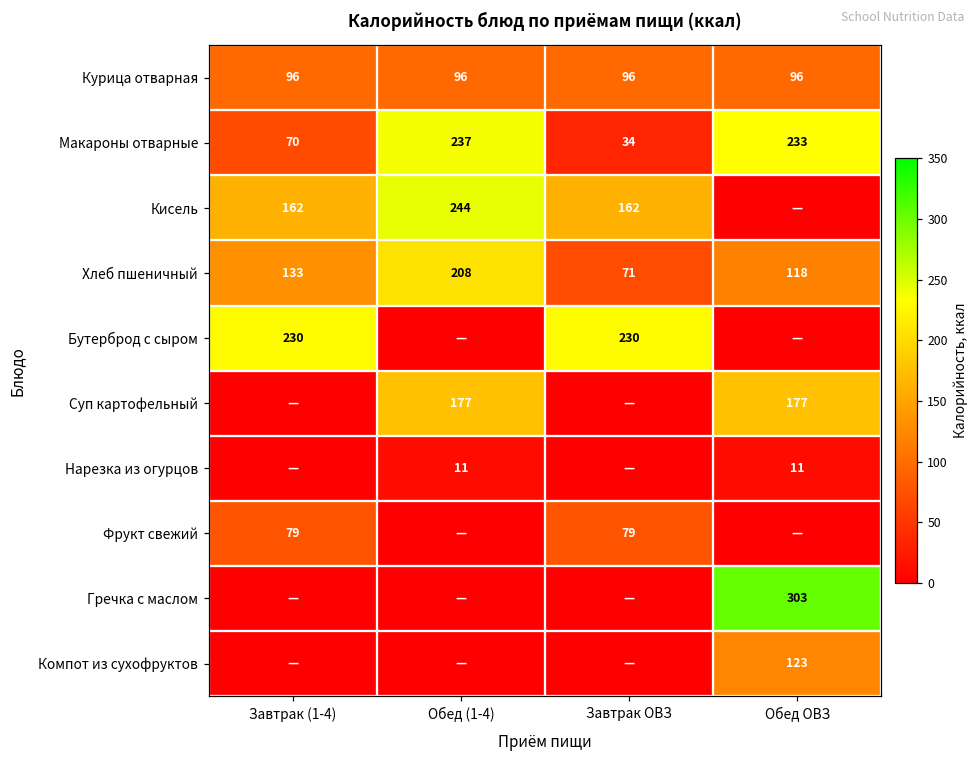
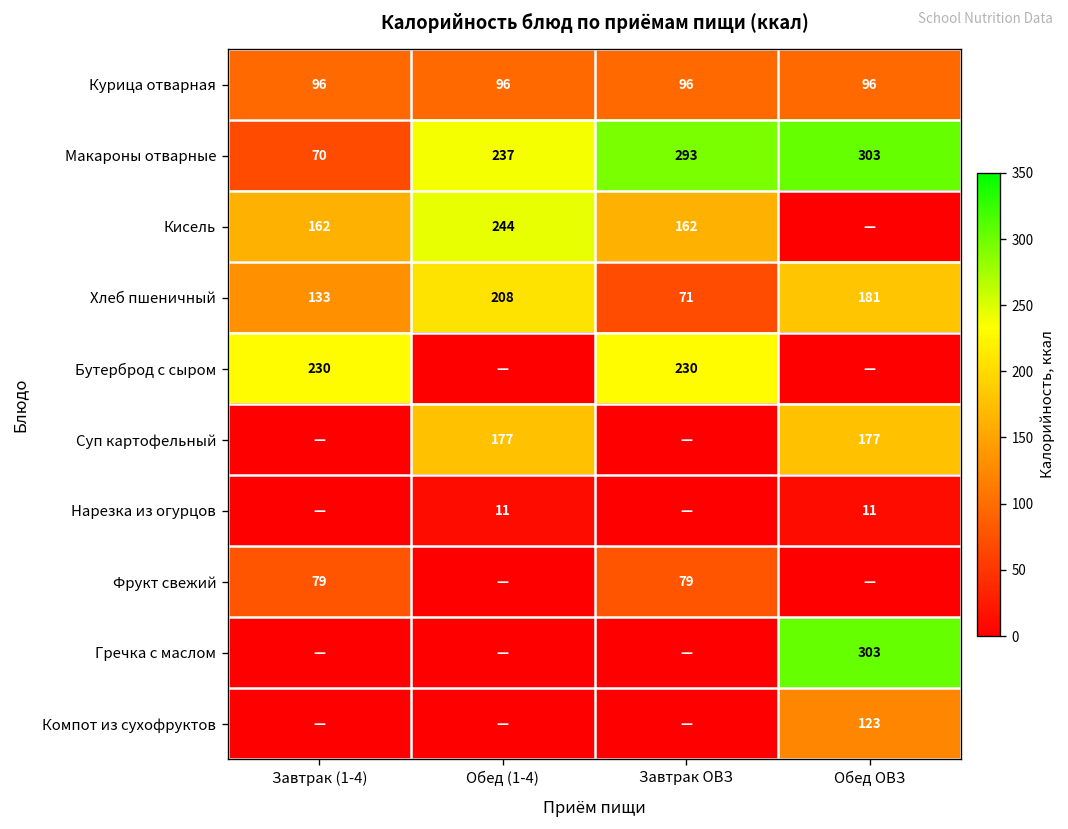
  {
    "Курица отварная": {
      "Завтрак (1-4)": 96,
      "Обед (1-4)": 96,
      "Завтрак ОВЗ": 96,
      "Обед ОВЗ": 96
    },
    "Макароны отварные": {
      "Завтрак (1-4)": 70,
      "Обед (1-4)": 237,
-     "Завтрак ОВЗ": 34,
-     "Обед ОВЗ": 233
+     "Завтрак ОВЗ": 293,
+     "Обед ОВЗ": 303
    },
    "Кисель": {
      "Завтрак (1-4)": 162,
      "Обед (1-4)": 244,
      "Завтрак ОВЗ": 162
    },
    "Хлеб пшеничный": {
      "Завтрак (1-4)": 133,
      "Обед (1-4)": 208,
      "Завтрак ОВЗ": 71,
-     "Обед ОВЗ": 118
+     "Обед ОВЗ": 181
    },
    "Бутерброд с сыром": {
      "Завтрак (1-4)": 230,
      "Завтрак ОВЗ": 230
    },
    "Суп картофельный": {
      "Обед (1-4)": 177,
      "Обед ОВЗ": 177
    },
    "Нарезка из огурцов": {
      "Обед (1-4)": 11,
      "Обед ОВЗ": 11
    },
    "Фрукт свежий": {
      "Завтрак (1-4)": 79,
      "Завтрак ОВЗ": 79
    },
    "Гречка с маслом": {
      "Обед ОВЗ": 303
    },
    "Компот из сухофруктов": {
      "Обед ОВЗ": 123
    }
  }
